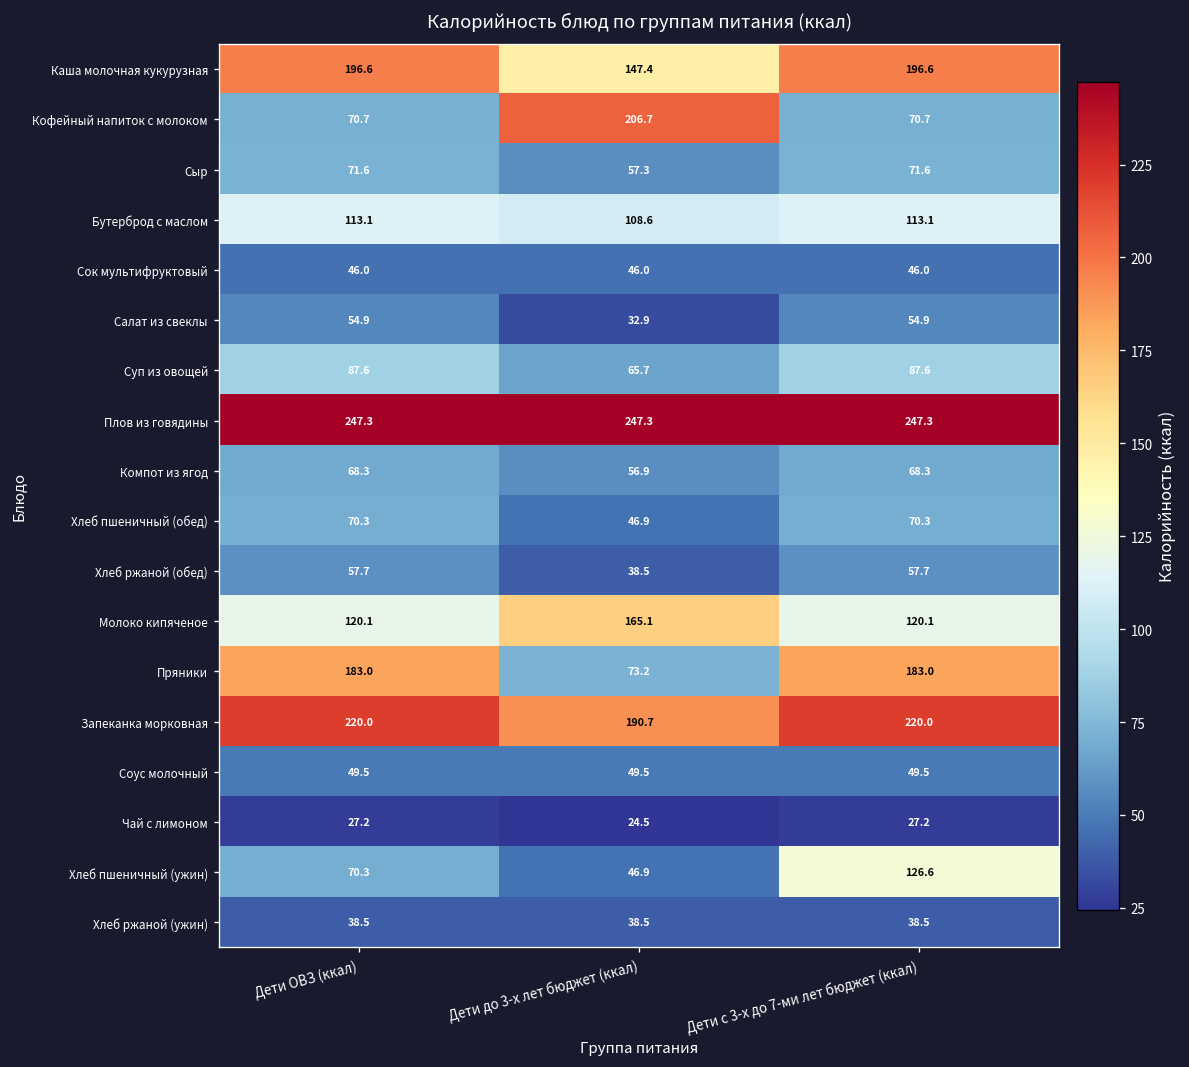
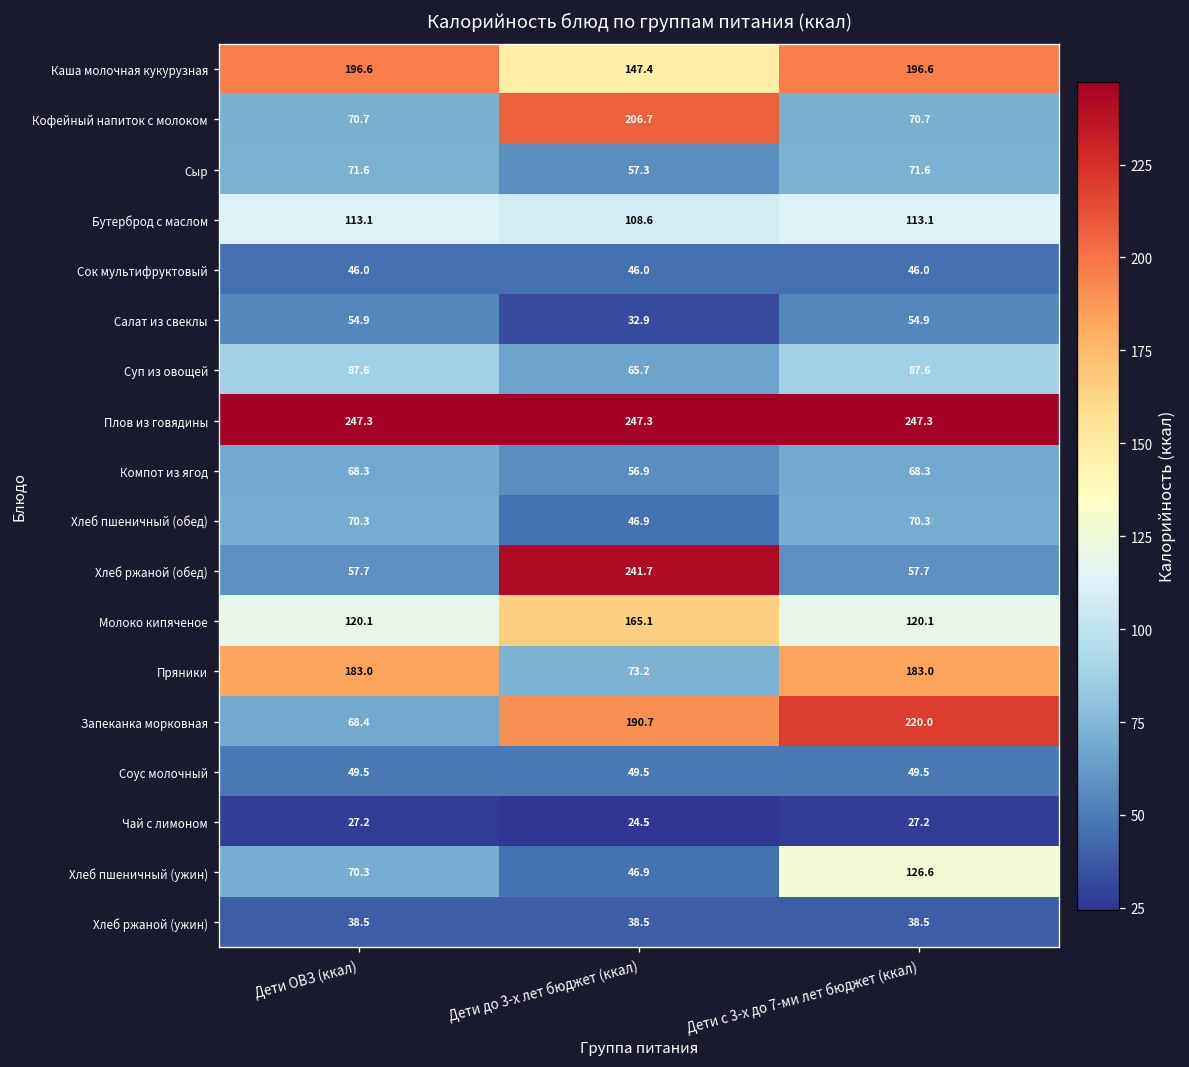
  {
    "Каша молочная кукурузная": {
      "Дети ОВЗ (ккал)": 196.6,
      "Дети до 3-х лет бюджет (ккал)": 147.4,
      "Дети с 3-х до 7-ми лет бюджет (ккал)": 196.6
    },
    "Кофейный напиток с молоком": {
      "Дети ОВЗ (ккал)": 70.7,
      "Дети до 3-х лет бюджет (ккал)": 206.7,
      "Дети с 3-х до 7-ми лет бюджет (ккал)": 70.7
    },
    "Сыр": {
      "Дети ОВЗ (ккал)": 71.6,
      "Дети до 3-х лет бюджет (ккал)": 57.3,
      "Дети с 3-х до 7-ми лет бюджет (ккал)": 71.6
    },
    "Бутерброд с маслом": {
      "Дети ОВЗ (ккал)": 113.1,
      "Дети до 3-х лет бюджет (ккал)": 108.6,
      "Дети с 3-х до 7-ми лет бюджет (ккал)": 113.1
    },
    "Сок мультифруктовый": {
      "Дети ОВЗ (ккал)": 46.0,
      "Дети до 3-х лет бюджет (ккал)": 46.0,
      "Дети с 3-х до 7-ми лет бюджет (ккал)": 46.0
    },
    "Салат из свеклы": {
      "Дети ОВЗ (ккал)": 54.9,
      "Дети до 3-х лет бюджет (ккал)": 32.9,
      "Дети с 3-х до 7-ми лет бюджет (ккал)": 54.9
    },
    "Суп из овощей": {
      "Дети ОВЗ (ккал)": 87.6,
      "Дети до 3-х лет бюджет (ккал)": 65.7,
      "Дети с 3-х до 7-ми лет бюджет (ккал)": 87.6
    },
    "Плов из говядины": {
      "Дети ОВЗ (ккал)": 247.3,
      "Дети до 3-х лет бюджет (ккал)": 247.3,
      "Дети с 3-х до 7-ми лет бюджет (ккал)": 247.3
    },
    "Компот из ягод": {
      "Дети ОВЗ (ккал)": 68.3,
      "Дети до 3-х лет бюджет (ккал)": 56.9,
      "Дети с 3-х до 7-ми лет бюджет (ккал)": 68.3
    },
    "Хлеб пшеничный (обед)": {
      "Дети ОВЗ (ккал)": 70.3,
      "Дети до 3-х лет бюджет (ккал)": 46.9,
      "Дети с 3-х до 7-ми лет бюджет (ккал)": 70.3
    },
    "Хлеб ржаной (обед)": {
      "Дети ОВЗ (ккал)": 57.7,
-     "Дети до 3-х лет бюджет (ккал)": 38.5,
+     "Дети до 3-х лет бюджет (ккал)": 241.7,
      "Дети с 3-х до 7-ми лет бюджет (ккал)": 57.7
    },
    "Молоко кипяченое": {
      "Дети ОВЗ (ккал)": 120.1,
      "Дети до 3-х лет бюджет (ккал)": 165.1,
      "Дети с 3-х до 7-ми лет бюджет (ккал)": 120.1
    },
    "Пряники": {
      "Дети ОВЗ (ккал)": 183.0,
      "Дети до 3-х лет бюджет (ккал)": 73.2,
      "Дети с 3-х до 7-ми лет бюджет (ккал)": 183.0
    },
    "Запеканка морковная": {
-     "Дети ОВЗ (ккал)": 220.0,
+     "Дети ОВЗ (ккал)": 68.4,
      "Дети до 3-х лет бюджет (ккал)": 190.7,
      "Дети с 3-х до 7-ми лет бюджет (ккал)": 220.0
    },
    "Соус молочный": {
      "Дети ОВЗ (ккал)": 49.5,
      "Дети до 3-х лет бюджет (ккал)": 49.5,
      "Дети с 3-х до 7-ми лет бюджет (ккал)": 49.5
    },
    "Чай с лимоном": {
      "Дети ОВЗ (ккал)": 27.2,
      "Дети до 3-х лет бюджет (ккал)": 24.5,
      "Дети с 3-х до 7-ми лет бюджет (ккал)": 27.2
    },
    "Хлеб пшеничный (ужин)": {
      "Дети ОВЗ (ккал)": 70.3,
      "Дети до 3-х лет бюджет (ккал)": 46.9,
      "Дети с 3-х до 7-ми лет бюджет (ккал)": 126.6
    },
    "Хлеб ржаной (ужин)": {
      "Дети ОВЗ (ккал)": 38.5,
      "Дети до 3-х лет бюджет (ккал)": 38.5,
      "Дети с 3-х до 7-ми лет бюджет (ккал)": 38.5
    }
  }
